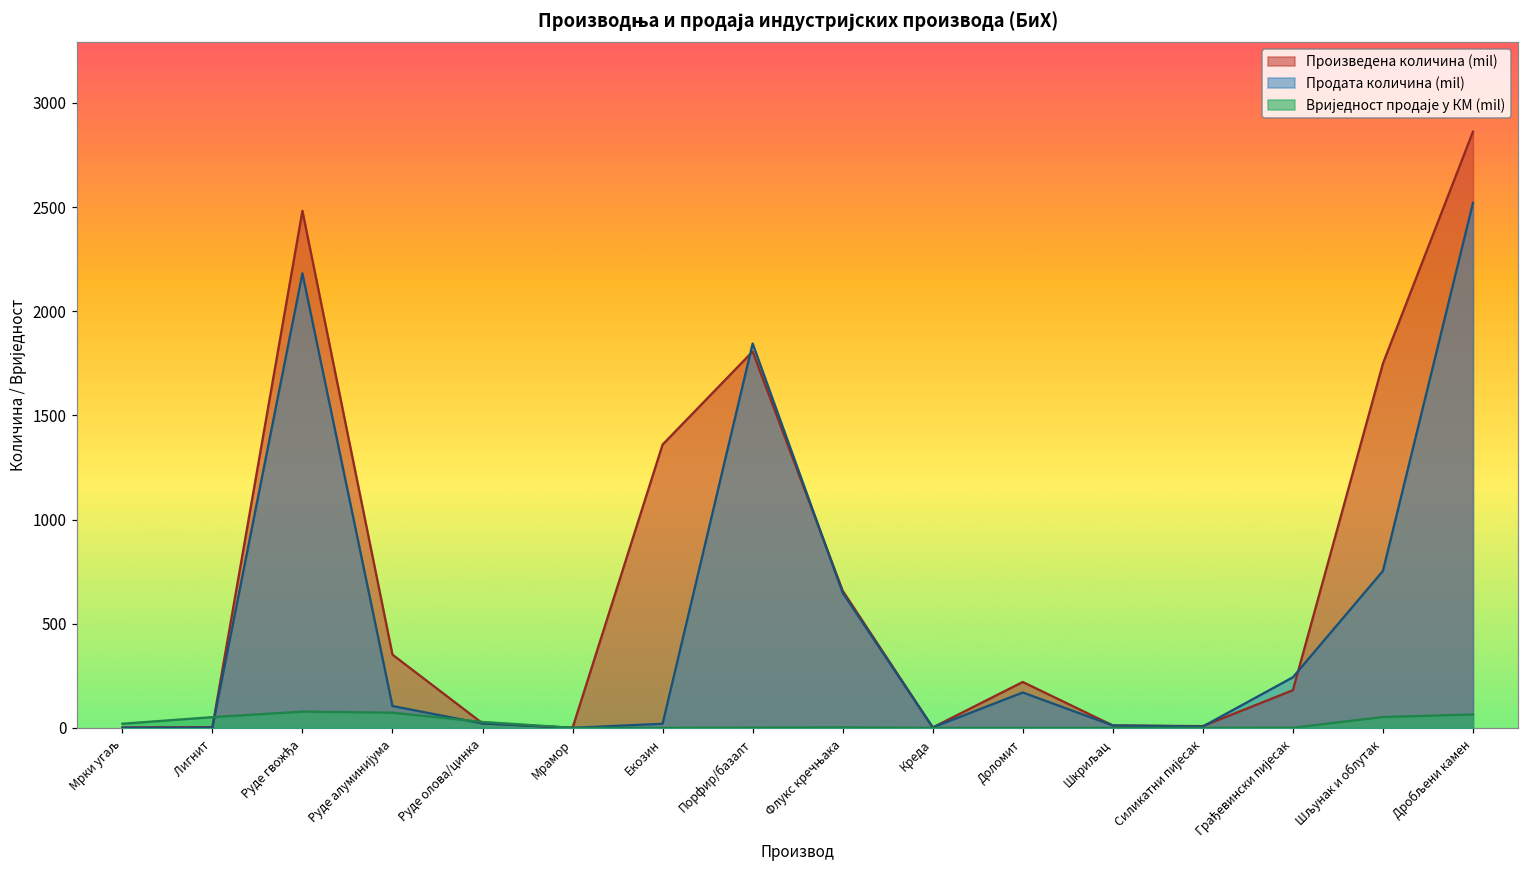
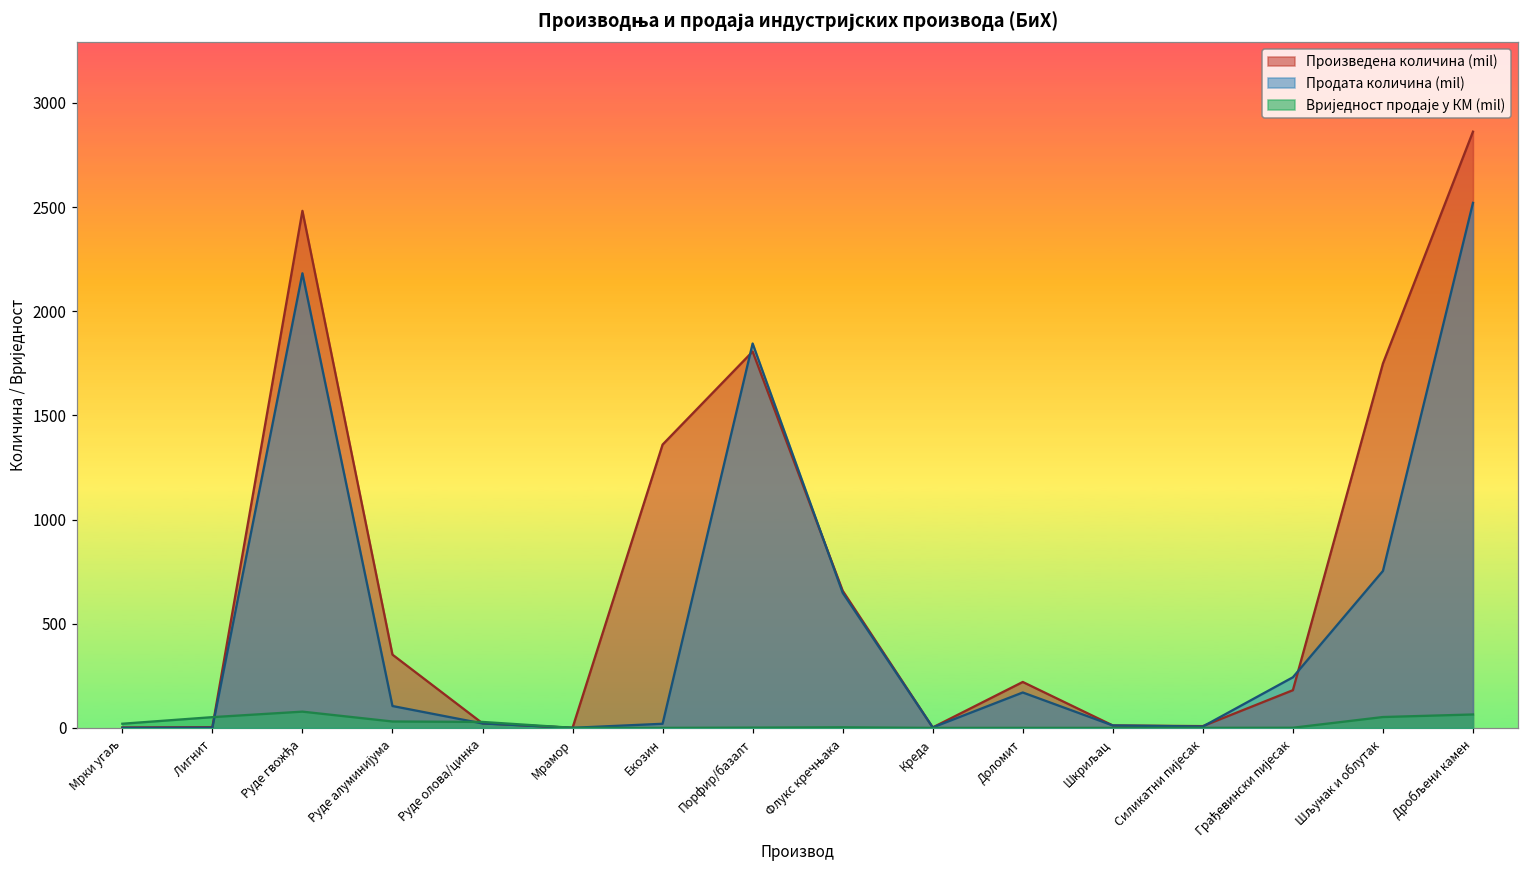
  {
    "Произведена количина (mil)": {
      "Руде гвожђа": 2480,
      "Руде алуминијума": 350,
      "Екозин": 1360,
      "Порфир/базалт": 1810,
      "Доломит": 220,
      "Грађевински пијесак": 180,
      "Шљунак и облутак": 1750,
      "Дробљени камен": 2860
    },
    "Продата количина (mil)": {
      "Руде гвожђа": 2180,
      "Руде алуминијума": 110,
      "Екозин": 20,
      "Порфир/базалт": 1850,
      "Доломит": 170,
      "Грађевински пијесак": 240,
      "Шљунак и облутак": 750,
      "Дробљени камен": 2520
    },
    "Вриједност продаје у КМ (mil)": {
      "Мрки угаљ": 20,
      "Лигнит": 50,
      "Руде гвожђа": 80,
-     "Руде алуминијума": 70,
+     "Руде алуминијума": 30,
      "Екозин": 0,
      "Порфир/базалт": 0,
      "Флукс кречњака": 0,
      "Доломит": 0,
      "Грађевински пијесак": 0,
      "Шљунак и облутак": 50,
      "Дробљени камен": 60
    }
  }
